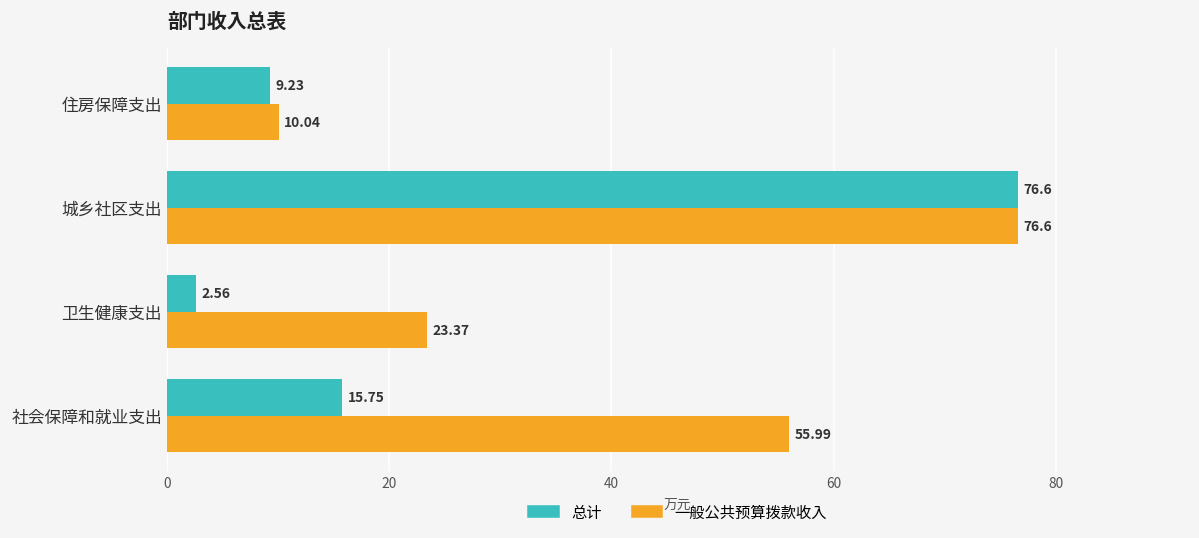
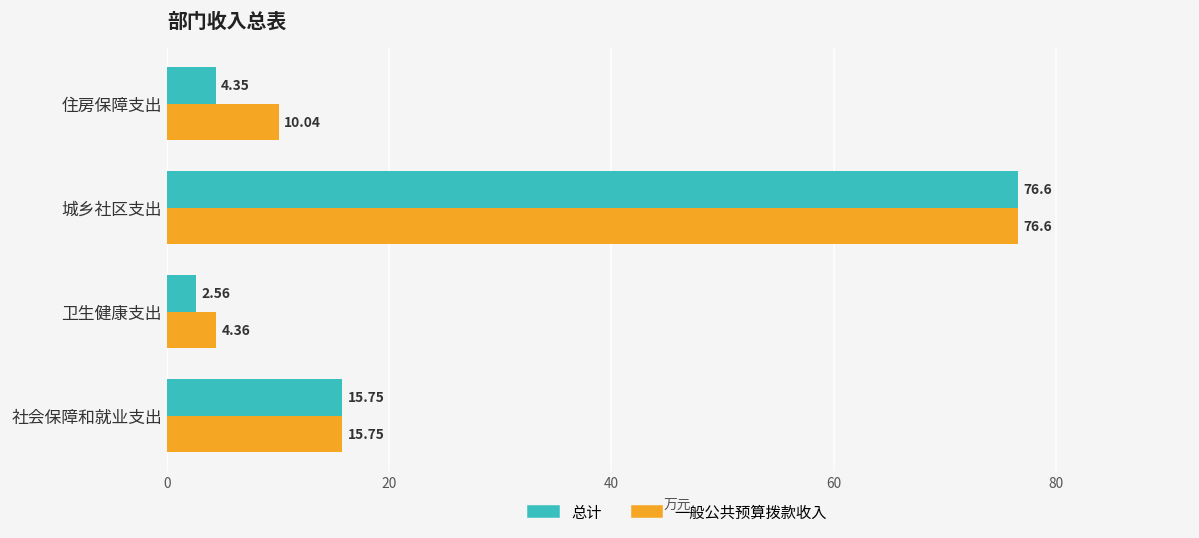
  {
    "总计": {
-     "住房保障支出": 9.23,
+     "住房保障支出": 4.35,
      "城乡社区支出": 76.6,
      "卫生健康支出": 2.56,
      "社会保障和就业支出": 15.75
    },
    "一般公共预算拨款收入": {
      "住房保障支出": 10.04,
      "城乡社区支出": 76.6,
-     "卫生健康支出": 23.37,
-     "社会保障和就业支出": 55.99
+     "卫生健康支出": 4.36,
+     "社会保障和就业支出": 15.75
    }
  }
